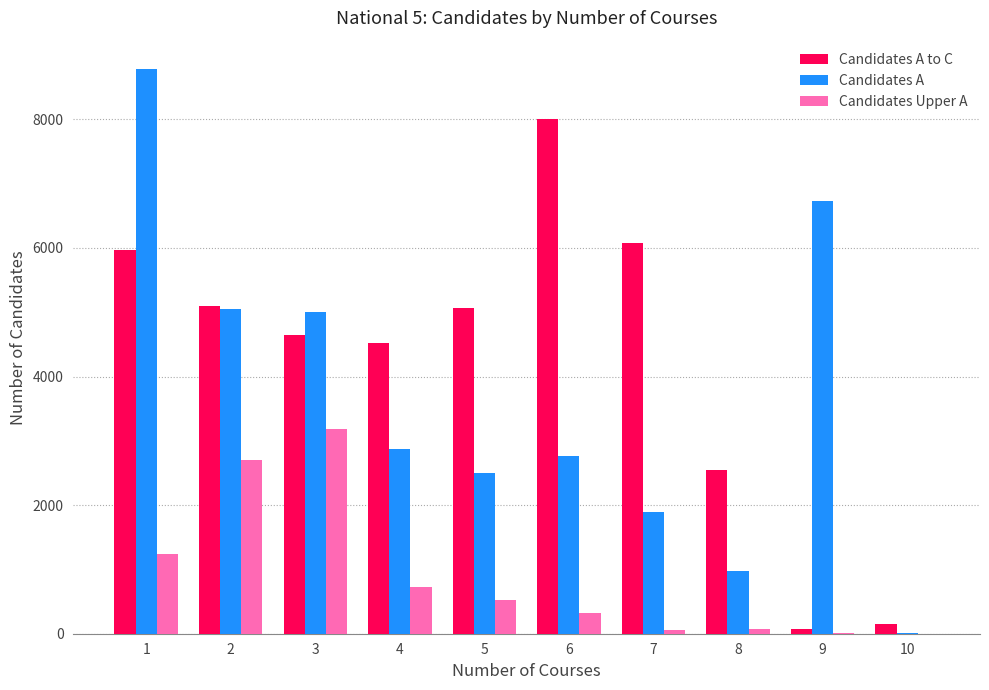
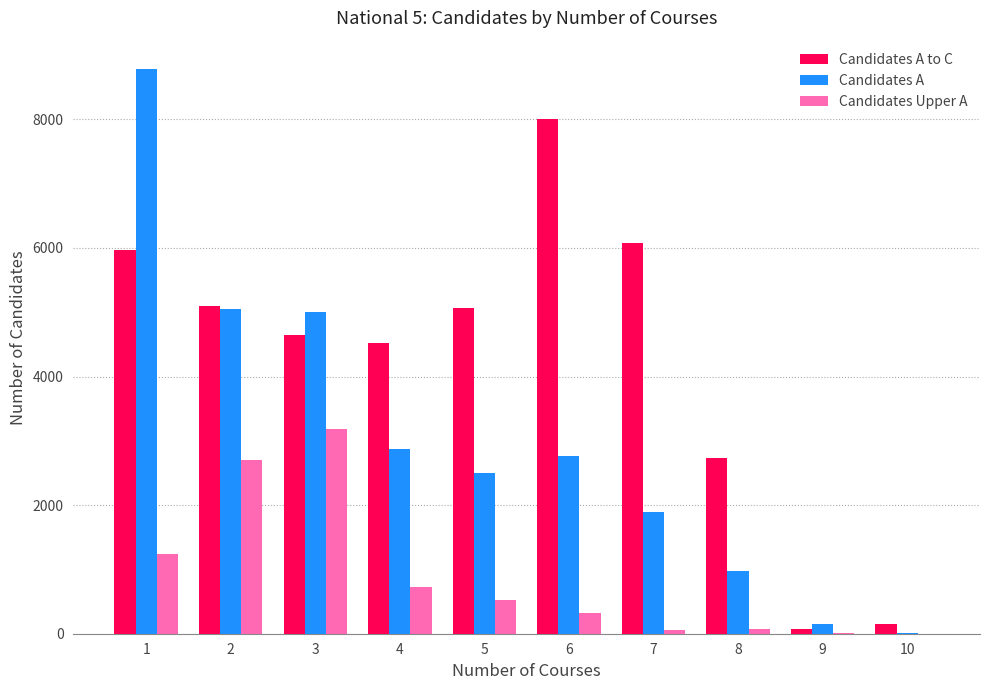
  {
    "Candidates A to C": {
      "1": 6000,
      "2": 5100,
      "3": 4600,
      "4": 4500,
      "5": 5100,
      "6": 8000,
      "7": 6100,
-     "8": 2500,
+     "8": 2700,
      "9": 100,
      "10": 100
    },
    "Candidates A": {
      "1": 8800,
      "2": 5000,
      "3": 5000,
      "4": 2900,
      "5": 2500,
      "6": 2800,
      "7": 1900,
      "8": 1000,
-     "9": 6700
+     "9": 200
    },
    "Candidates Upper A": {
      "1": 1200,
      "2": 2700,
      "3": 3200,
      "4": 700,
      "5": 500,
      "6": 300,
      "7": 100,
      "8": 100,
      "10": 0
    }
  }
